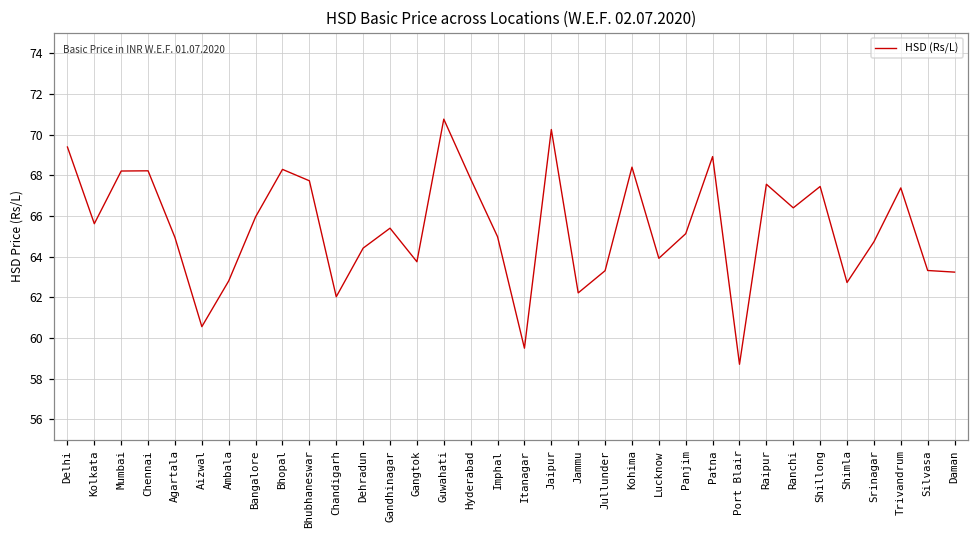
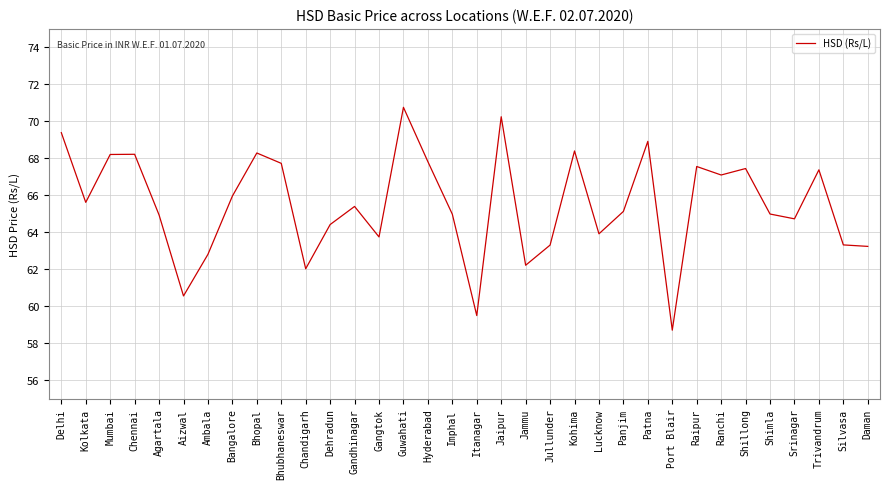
  {
    "Delhi": 69.4,
    "Kolkata": 65.6,
    "Mumbai": 68.2,
    "Chennai": 68.2,
    "Agartala": 64.9,
    "Aizwal": 60.6,
    "Ambala": 62.8,
    "Bangalore": 66.0,
    "Bhopal": 68.3,
    "Bhubhaneswar": 67.7,
    "Chandigarh": 62.0,
    "Dehradun": 64.4,
    "Gandhinagar": 65.4,
    "Gangtok": 63.8,
    "Guwahati": 70.8,
    "Hyderabad": 67.8,
    "Imphal": 65.0,
    "Itanagar": 59.5,
    "Jaipur": 70.3,
    "Jammu": 62.2,
    "Jullunder": 63.3,
    "Kohima": 68.4,
    "Lucknow": 63.9,
    "Panjim": 65.1,
    "Patna": 68.9,
    "Port Blair": 58.7,
    "Raipur": 67.6,
-   "Ranchi": 66.4,
+   "Ranchi": 67.1,
    "Shillong": 67.5,
-   "Shimla": 62.7,
+   "Shimla": 65.0,
    "Srinagar": 64.7,
    "Trivandrum": 67.4,
    "Silvasa": 63.3,
    "Daman": 63.2
  }
